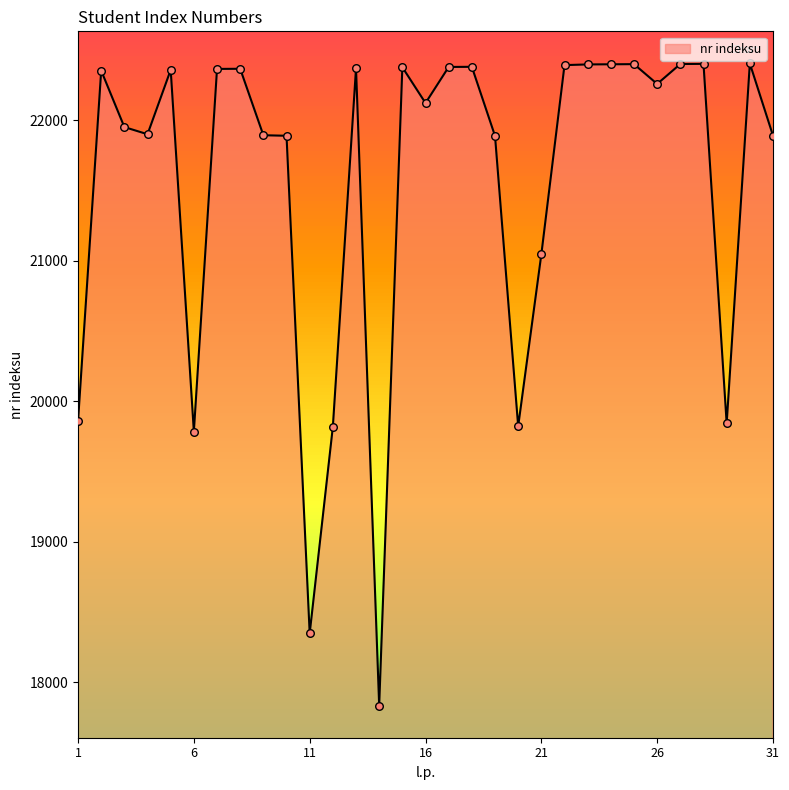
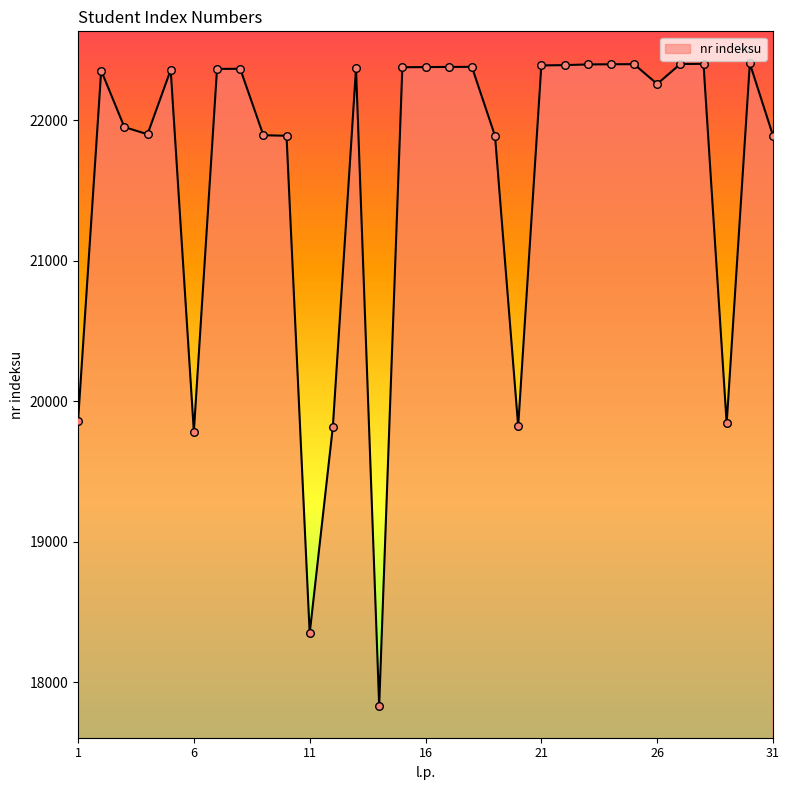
  {
    "1": 19860,
    "6": 19780,
    "11": 18350,
-   "16": 22120,
-   "21": 21050,
+   "16": 22380,
+   "21": 22390,
    "26": 22260,
    "31": 21890
  }
